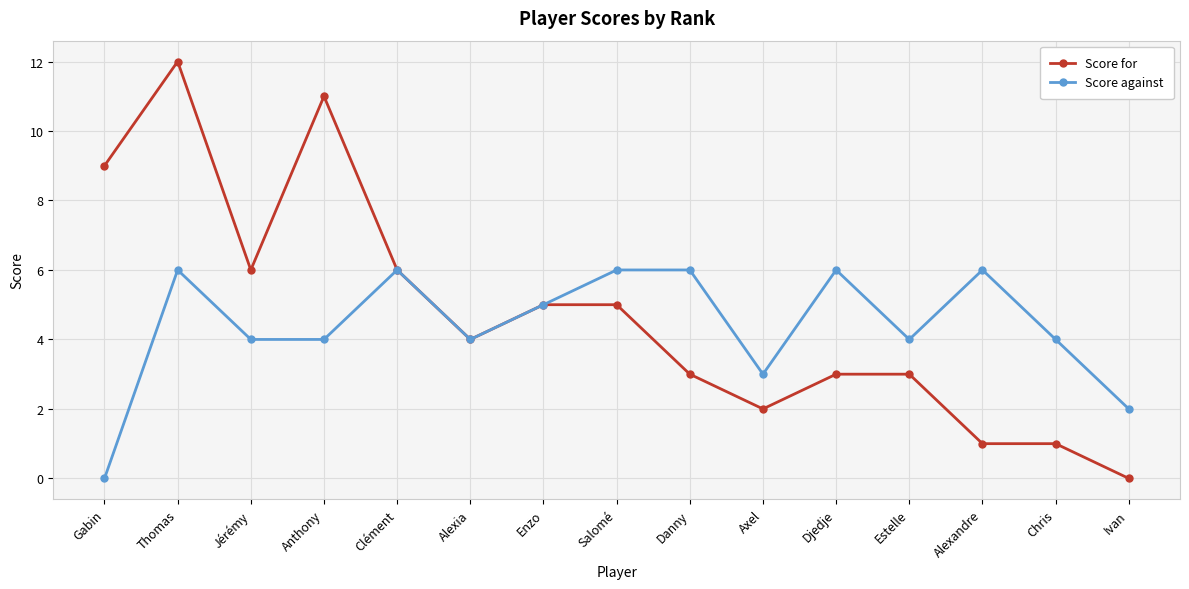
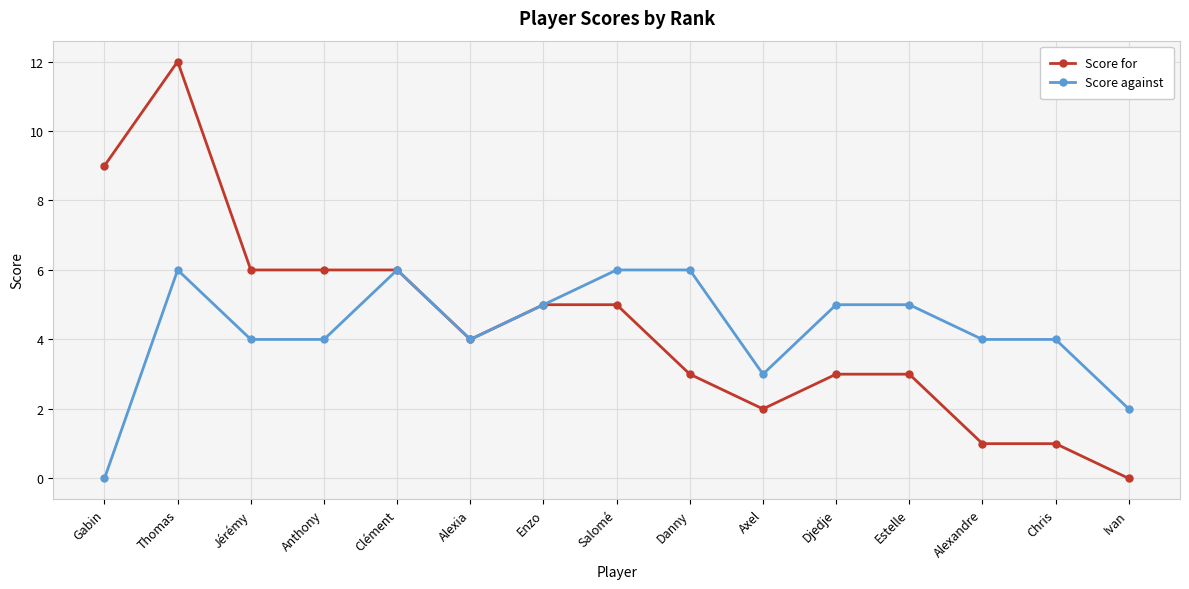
  {
    "Score for": {
      "Gabin": 9,
      "Thomas": 12,
      "Jérémy": 6,
-     "Anthony": 11,
+     "Anthony": 6,
      "Salomé": 5,
      "Danny": 3,
      "Axel": 2,
      "Djedje": 3,
      "Estelle": 3,
      "Alexandre": 1,
      "Chris": 1,
      "Ivan": 0
    },
    "Score against": {
      "Gabin": 0,
      "Thomas": 6,
      "Jérémy": 4,
      "Anthony": 4,
      "Salomé": 6,
      "Danny": 6,
      "Axel": 3,
-     "Djedje": 6,
-     "Estelle": 4,
-     "Alexandre": 6,
+     "Djedje": 5,
+     "Estelle": 5,
+     "Alexandre": 4,
      "Chris": 4,
      "Ivan": 2
    }
  }
